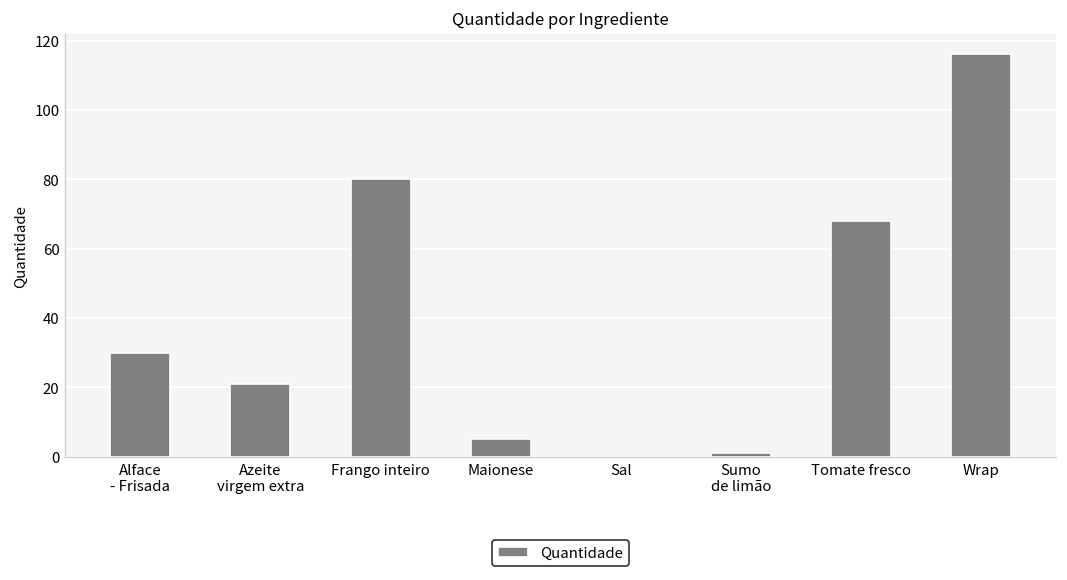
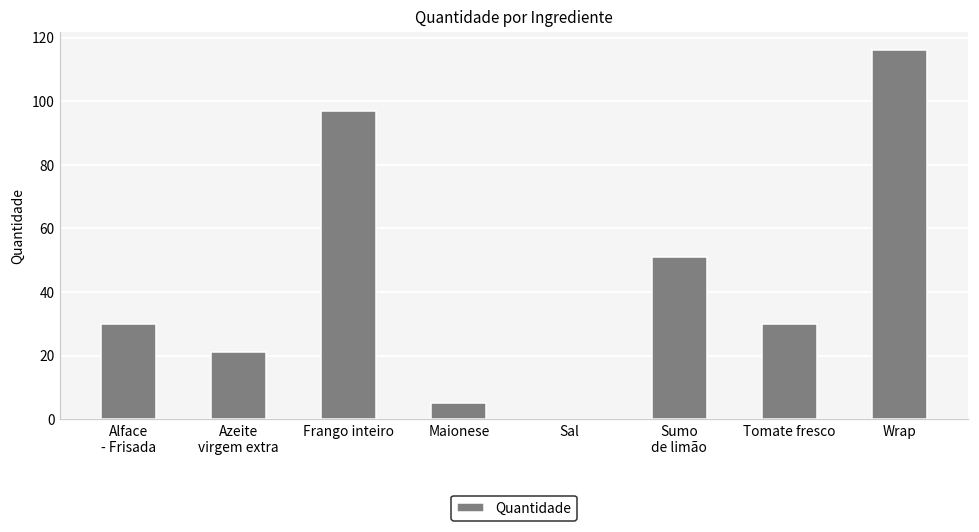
  {
    "Alface - Frisada": 30,
    "Azeite virgem extra": 21,
-   "Frango inteiro": 80,
+   "Frango inteiro": 97,
    "Maionese": 5,
-   "Sumo de limão": 1,
-   "Tomate fresco": 68,
+   "Sumo de limão": 51,
+   "Tomate fresco": 30,
    "Wrap": 116
  }
